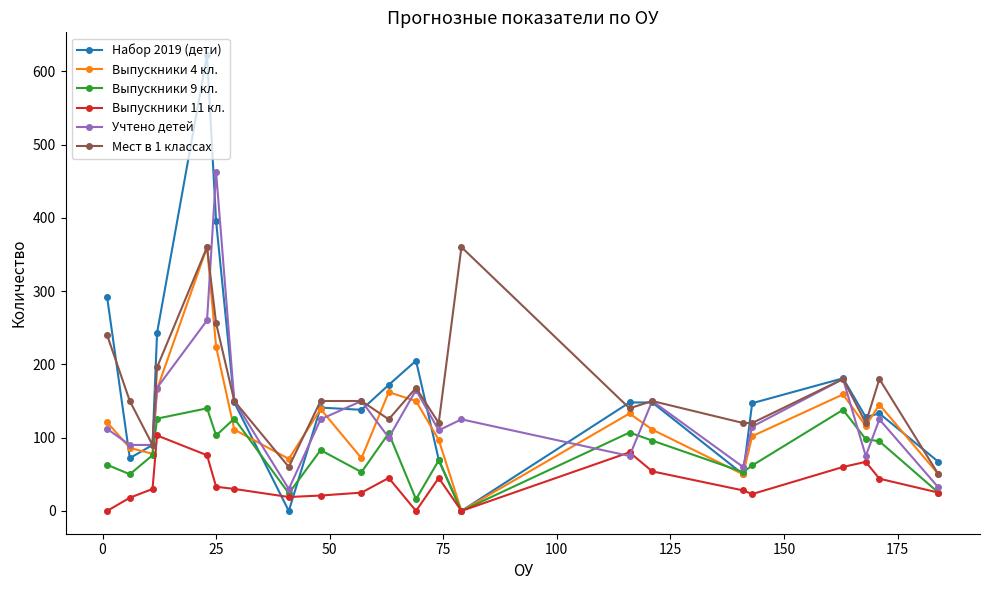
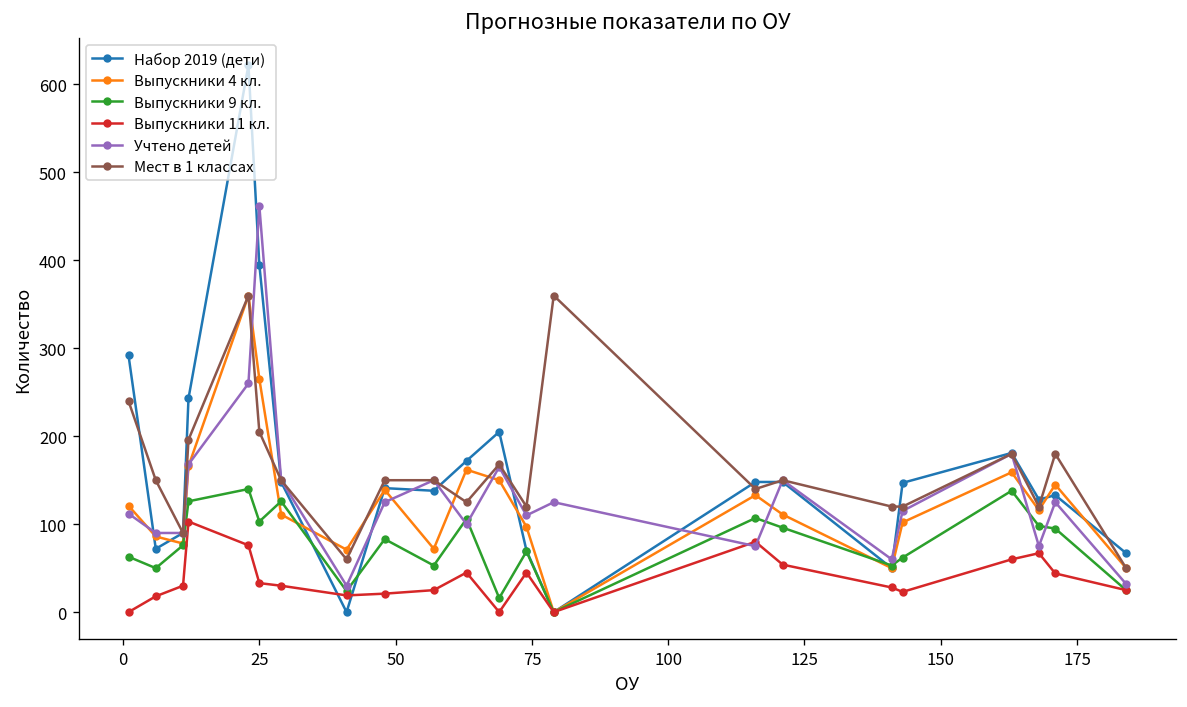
  {
    "Набор 2019 (дети)": {
      "25": 400
    },
    "Выпускники 4 кл.": {
-     "25": 220
+     "25": 270
    },
    "Выпускники 9 кл.": {
      "25": 100
    },
    "Выпускники 11 кл.": {
      "25": 30
    },
    "Учтено детей": {
      "25": 460
    },
    "Мест в 1 классах": {
-     "25": 260
+     "25": 210
    }
  }
